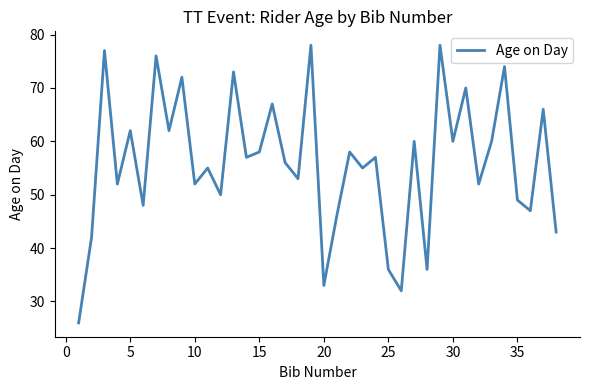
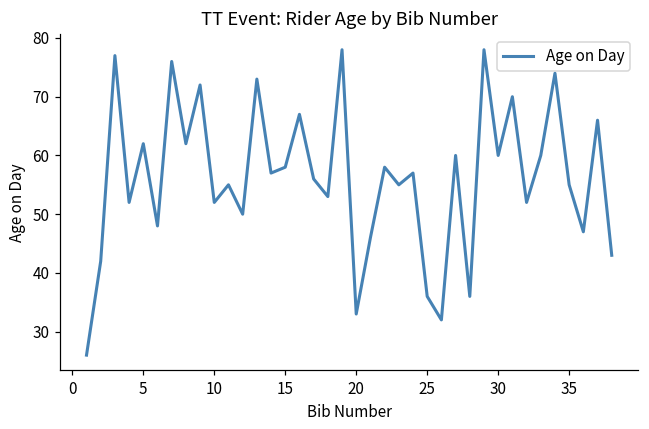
  {
    "5": 62,
    "10": 52,
    "15": 58,
    "20": 33,
    "25": 36,
    "30": 60,
-   "35": 49
+   "35": 55
  }
